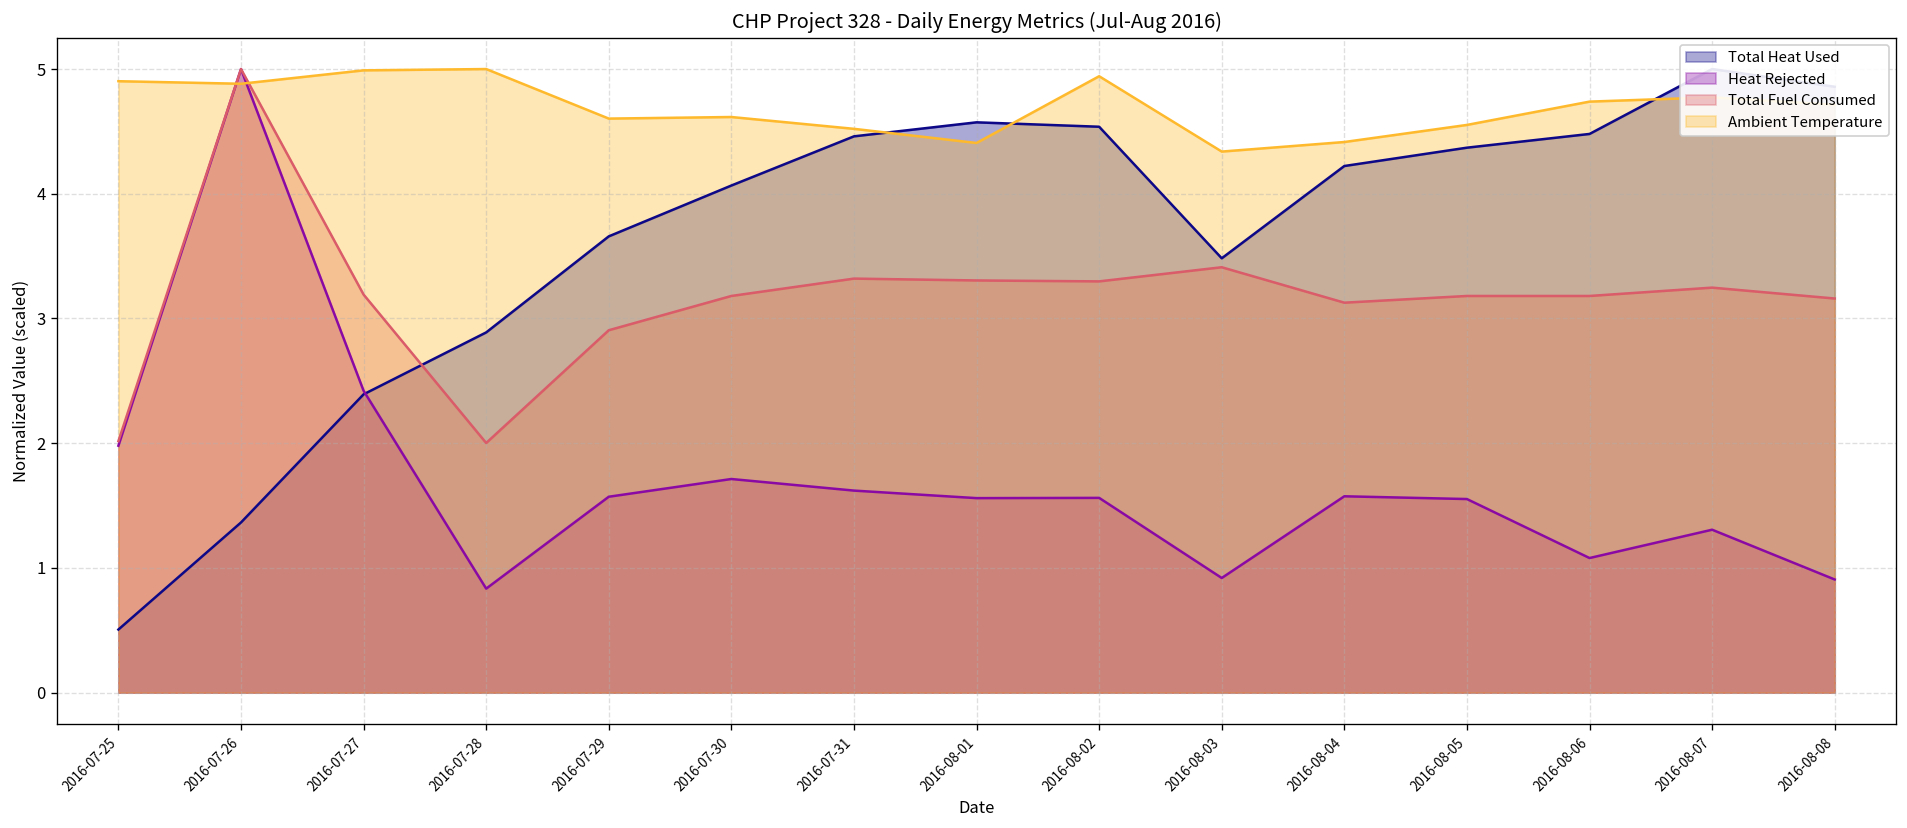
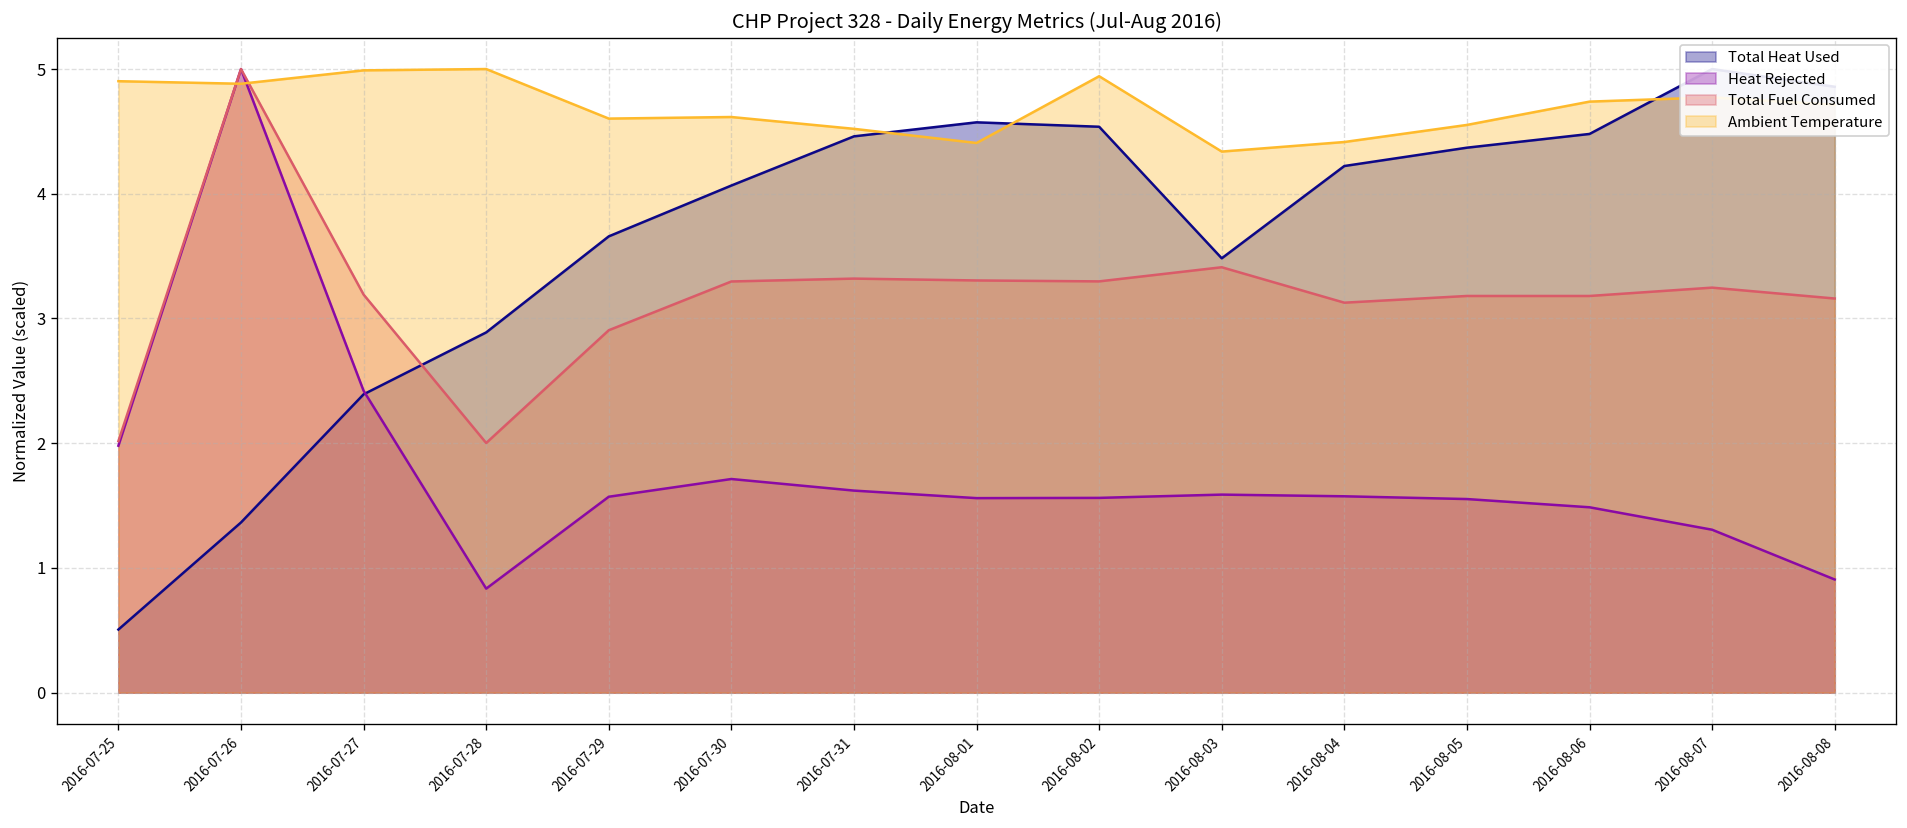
  {
    "Total Heat Used": {
      "2016-07-25": 0.51,
      "2016-07-26": 1.36,
      "2016-07-27": 2.39,
      "2016-07-28": 2.89,
      "2016-07-29": 3.66,
      "2016-07-30": 4.07,
      "2016-07-31": 4.46,
      "2016-08-01": 4.57,
      "2016-08-02": 4.54,
      "2016-08-03": 3.48,
      "2016-08-04": 4.22,
      "2016-08-05": 4.37,
      "2016-08-06": 4.48
    },
    "Heat Rejected": {
      "2016-07-25": 1.98,
      "2016-07-27": 2.42,
      "2016-07-28": 0.83,
      "2016-07-29": 1.57,
      "2016-07-30": 1.71,
      "2016-07-31": 1.62,
      "2016-08-01": 1.56,
      "2016-08-02": 1.56,
-     "2016-08-03": 0.92,
+     "2016-08-03": 1.59,
      "2016-08-04": 1.57,
      "2016-08-05": 1.55,
-     "2016-08-06": 1.08,
+     "2016-08-06": 1.49,
      "2016-08-07": 1.31,
      "2016-08-08": 0.91
    },
    "Total Fuel Consumed": {
      "2016-07-25": 2.02,
      "2016-07-27": 3.19,
      "2016-07-28": 2.00,
      "2016-07-29": 2.91,
-     "2016-07-30": 3.18,
+     "2016-07-30": 3.30,
      "2016-07-31": 3.32,
      "2016-08-01": 3.30,
      "2016-08-02": 3.30,
      "2016-08-03": 3.41,
      "2016-08-04": 3.13,
      "2016-08-05": 3.18,
      "2016-08-06": 3.18,
      "2016-08-07": 3.25,
      "2016-08-08": 3.16
    },
    "Ambient Temperature": {
      "2016-07-25": 4.90,
      "2016-07-26": 4.88,
      "2016-07-27": 4.99,
      "2016-07-28": 5.00,
      "2016-07-29": 4.60,
      "2016-07-30": 4.62,
      "2016-07-31": 4.52,
      "2016-08-01": 4.41,
      "2016-08-02": 4.94,
      "2016-08-03": 4.34,
      "2016-08-04": 4.41,
      "2016-08-05": 4.55,
      "2016-08-06": 4.74
    }
  }
